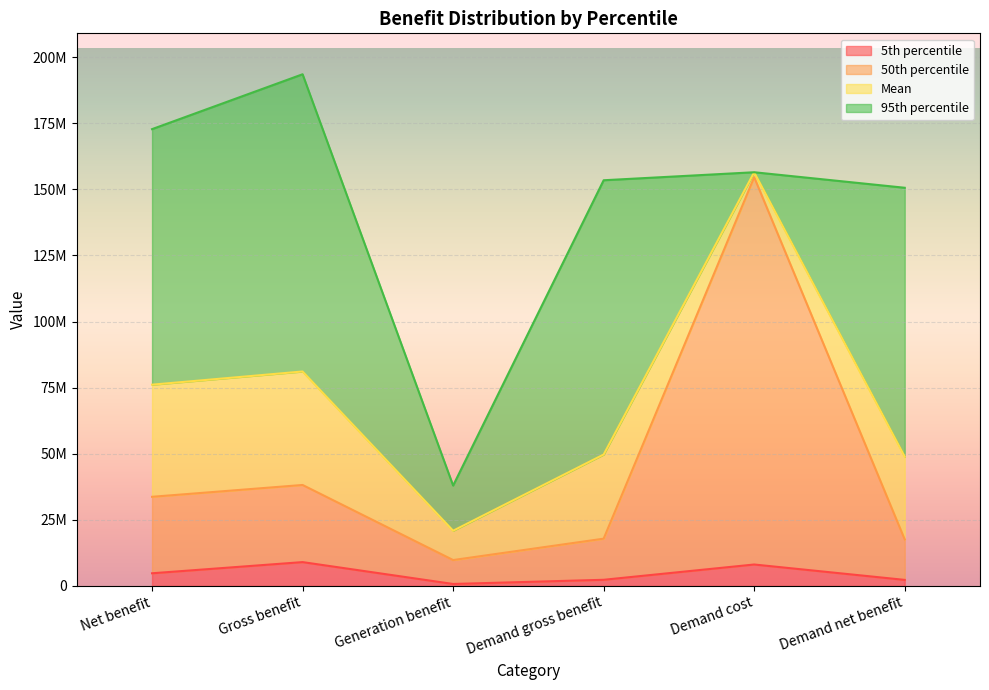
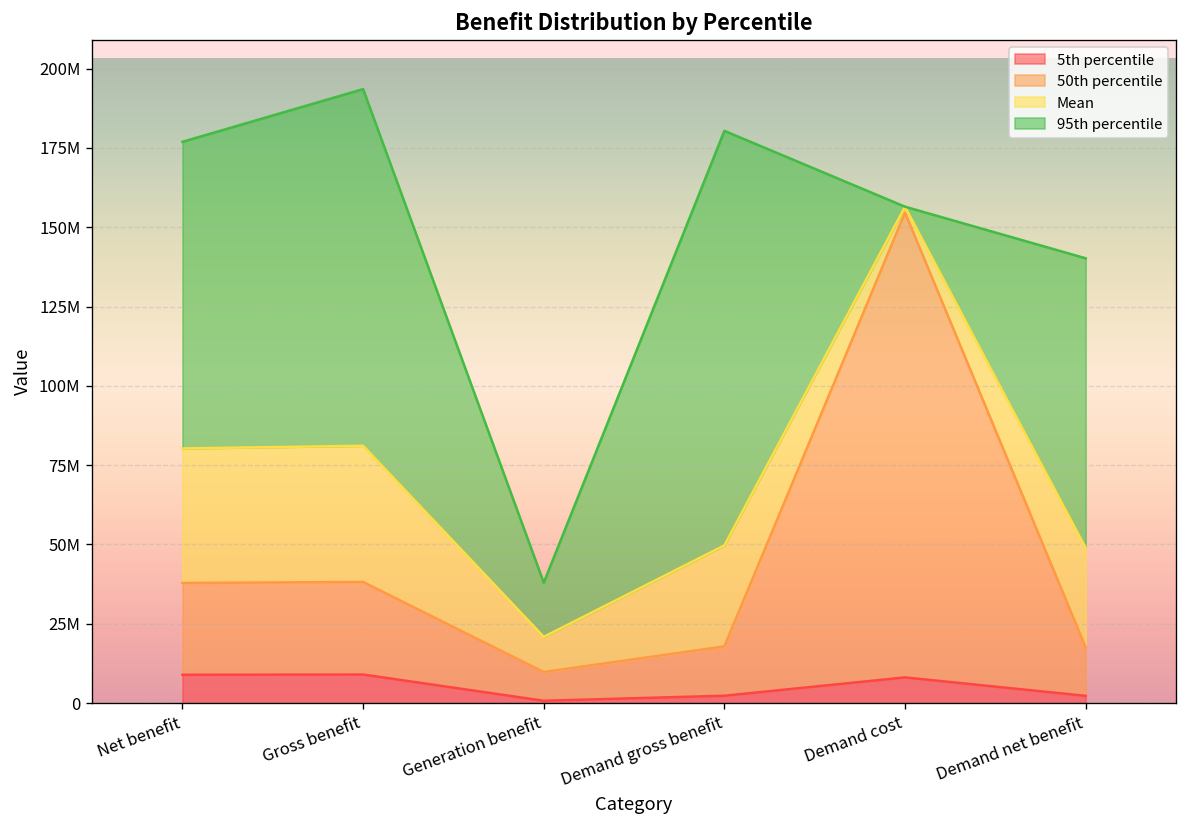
  {
    "5th percentile": {
-     "Net benefit": 5000000,
+     "Net benefit": 9000000,
      "Gross benefit": 9000000,
      "Generation benefit": 1000000,
      "Demand gross benefit": 2000000,
      "Demand cost": 8000000,
      "Demand net benefit": 2000000
    },
    "95th percentile": {
      "Net benefit": 97000000,
      "Gross benefit": 112000000,
      "Generation benefit": 17000000,
-     "Demand gross benefit": 104000000,
-     "Demand net benefit": 102000000
+     "Demand gross benefit": 131000000,
+     "Demand net benefit": 91000000
    }
  }
